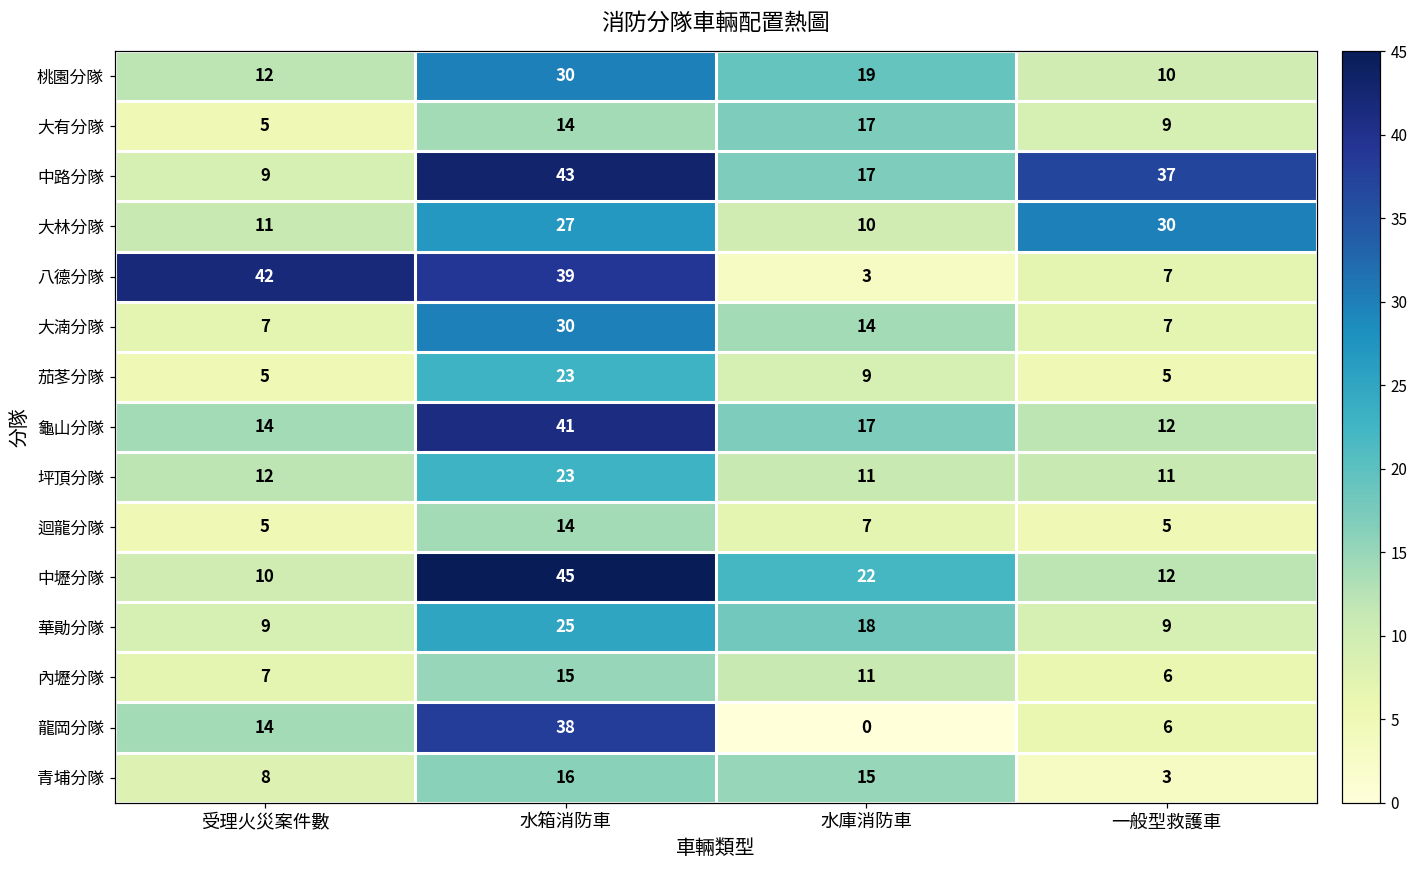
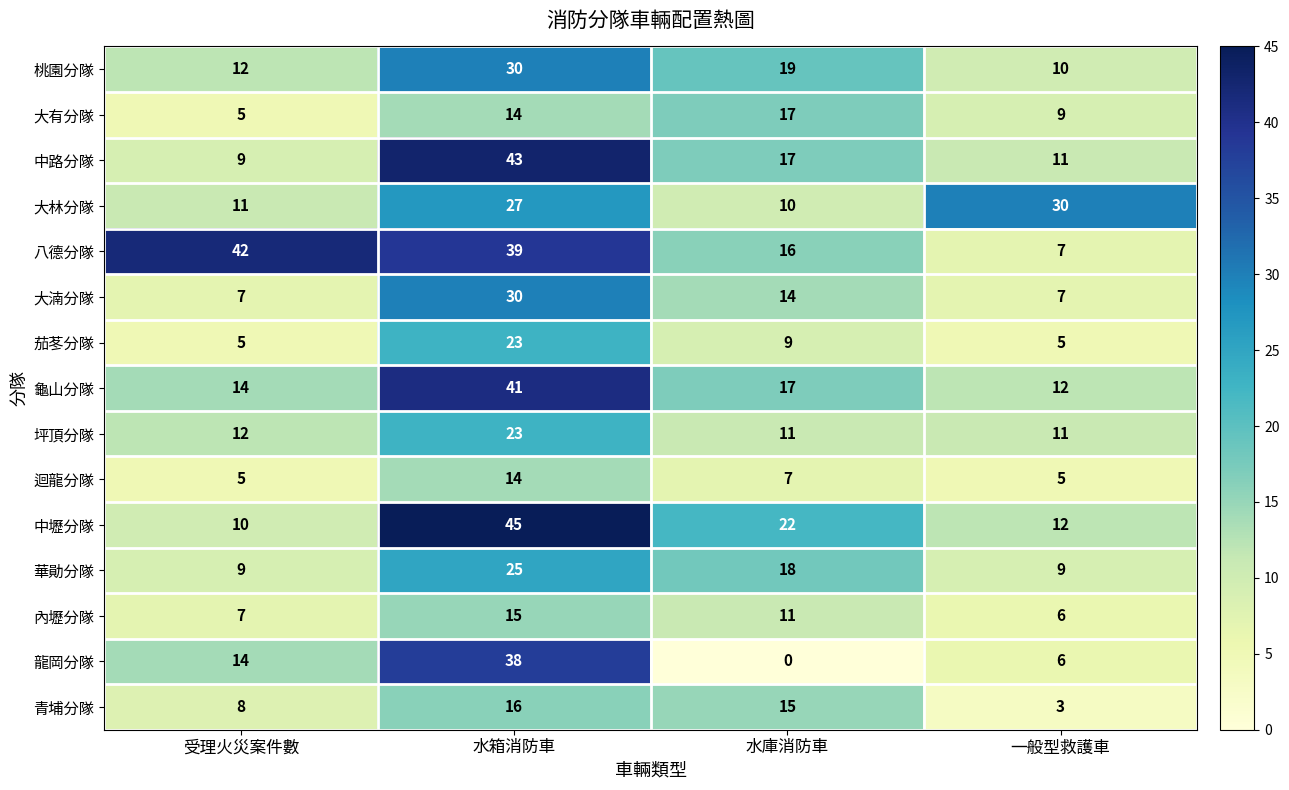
  {
    "桃園分隊": {
      "受理火災案件數": 12,
      "水箱消防車": 30,
      "水庫消防車": 19,
      "一般型救護車": 10
    },
    "大有分隊": {
      "受理火災案件數": 5,
      "水箱消防車": 14,
      "水庫消防車": 17,
      "一般型救護車": 9
    },
    "中路分隊": {
      "受理火災案件數": 9,
      "水箱消防車": 43,
      "水庫消防車": 17,
-     "一般型救護車": 37
+     "一般型救護車": 11
    },
    "大林分隊": {
      "受理火災案件數": 11,
      "水箱消防車": 27,
      "水庫消防車": 10,
      "一般型救護車": 30
    },
    "八德分隊": {
      "受理火災案件數": 42,
      "水箱消防車": 39,
-     "水庫消防車": 3,
+     "水庫消防車": 16,
      "一般型救護車": 7
    },
    "大湳分隊": {
      "受理火災案件數": 7,
      "水箱消防車": 30,
      "水庫消防車": 14,
      "一般型救護車": 7
    },
    "茄苳分隊": {
      "受理火災案件數": 5,
      "水箱消防車": 23,
      "水庫消防車": 9,
      "一般型救護車": 5
    },
    "龜山分隊": {
      "受理火災案件數": 14,
      "水箱消防車": 41,
      "水庫消防車": 17,
      "一般型救護車": 12
    },
    "坪頂分隊": {
      "受理火災案件數": 12,
      "水箱消防車": 23,
      "水庫消防車": 11,
      "一般型救護車": 11
    },
    "迴龍分隊": {
      "受理火災案件數": 5,
      "水箱消防車": 14,
      "水庫消防車": 7,
      "一般型救護車": 5
    },
    "中壢分隊": {
      "受理火災案件數": 10,
      "水箱消防車": 45,
      "水庫消防車": 22,
      "一般型救護車": 12
    },
    "華勛分隊": {
      "受理火災案件數": 9,
      "水箱消防車": 25,
      "水庫消防車": 18,
      "一般型救護車": 9
    },
    "內壢分隊": {
      "受理火災案件數": 7,
      "水箱消防車": 15,
      "水庫消防車": 11,
      "一般型救護車": 6
    },
    "龍岡分隊": {
      "受理火災案件數": 14,
      "水箱消防車": 38,
      "水庫消防車": 0,
      "一般型救護車": 6
    },
    "青埔分隊": {
      "受理火災案件數": 8,
      "水箱消防車": 16,
      "水庫消防車": 15,
      "一般型救護車": 3
    }
  }
